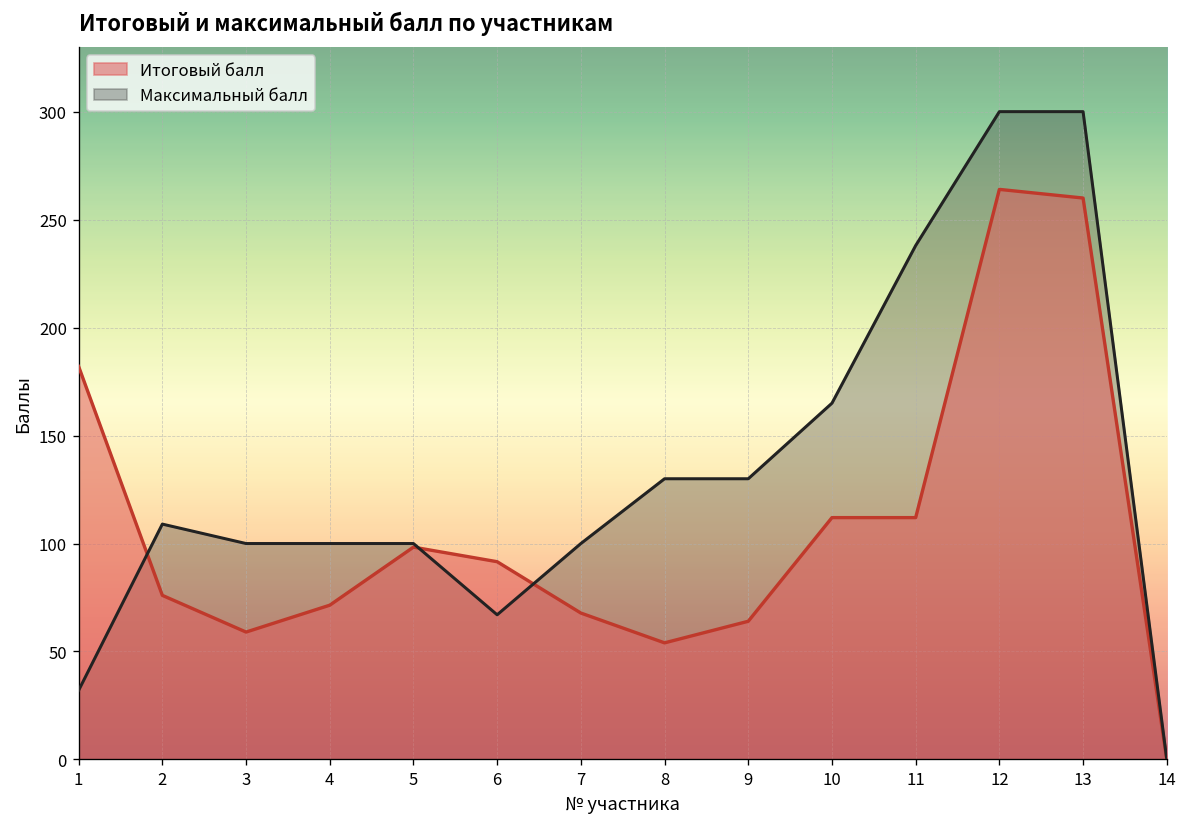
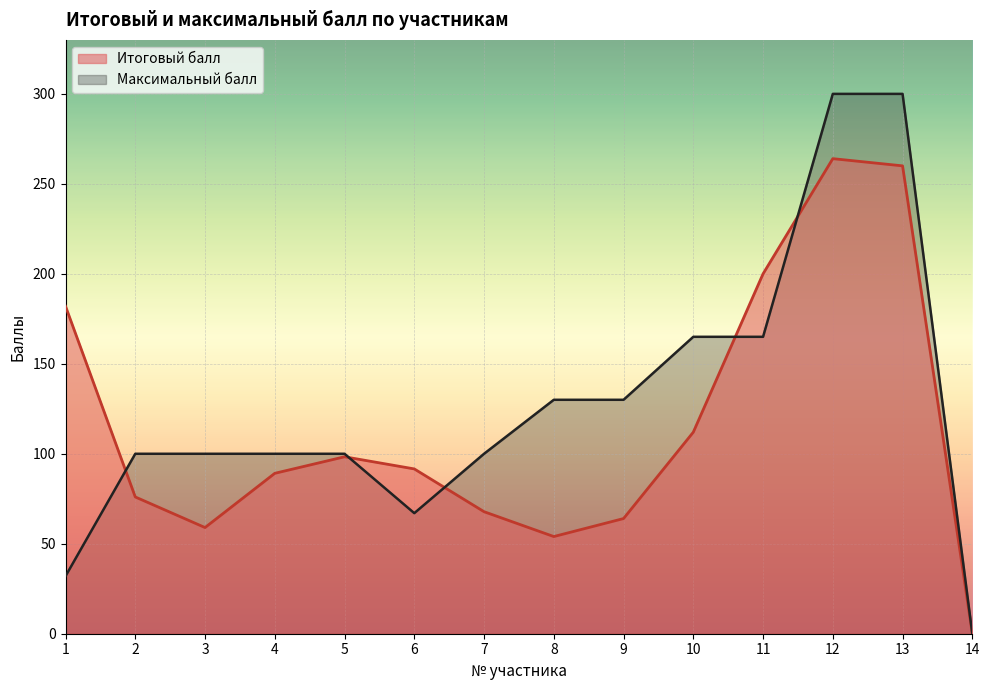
  {
    "Итоговый балл": {
      "1": 182,
      "2": 76,
      "3": 59,
-     "4": 71,
+     "4": 89,
      "5": 98,
      "6": 92,
      "7": 68,
      "8": 54,
      "9": 64,
      "10": 112,
-     "11": 112,
+     "11": 200,
      "12": 264,
      "13": 260
    },
    "Максимальный балл": {
      "1": 32,
-     "2": 109,
+     "2": 100,
      "3": 100,
      "4": 100,
      "5": 100,
      "6": 67,
      "7": 100,
      "8": 130,
      "9": 130,
      "10": 165,
-     "11": 238,
+     "11": 165,
      "12": 300,
      "13": 300
    }
  }
